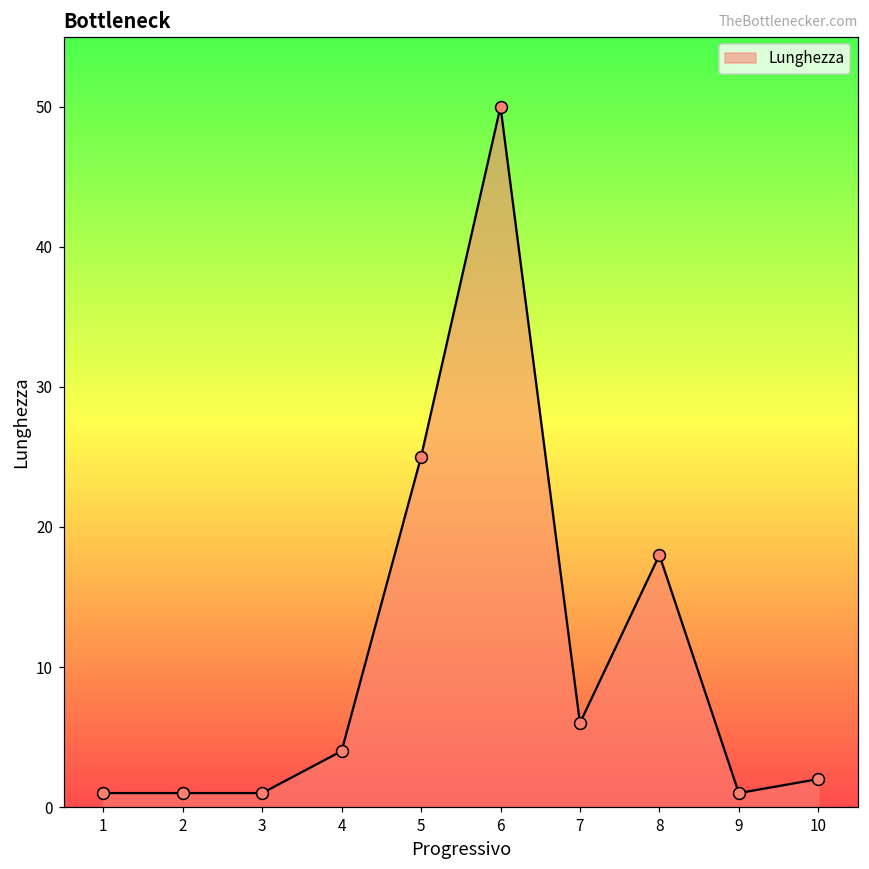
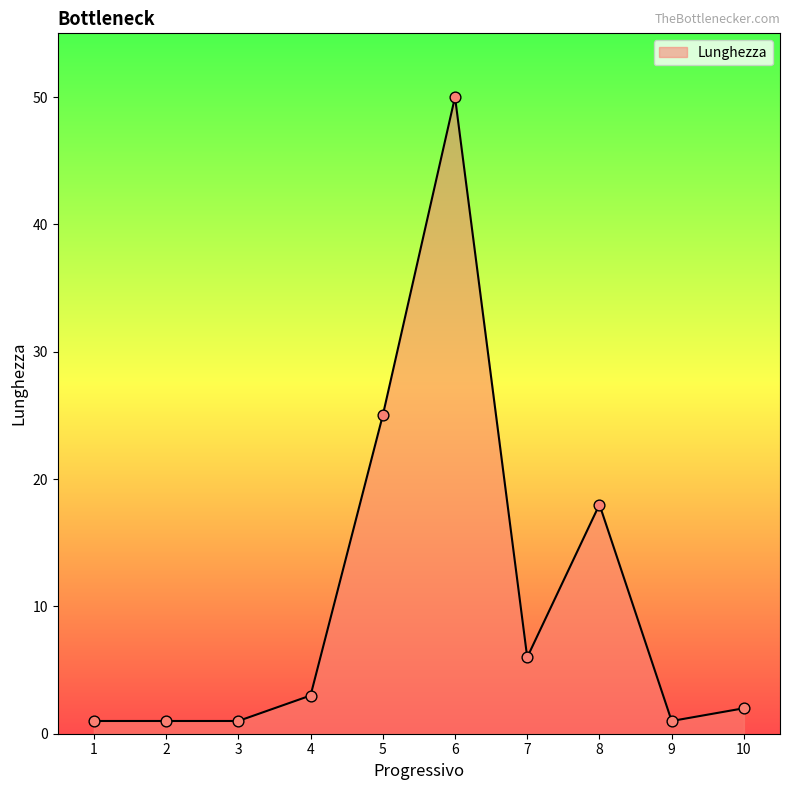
  {
    "1": 1,
    "2": 1,
    "3": 1,
-   "4": 4,
+   "4": 3,
    "5": 25,
    "6": 50,
    "7": 6,
    "8": 18,
    "9": 1,
    "10": 2
  }
